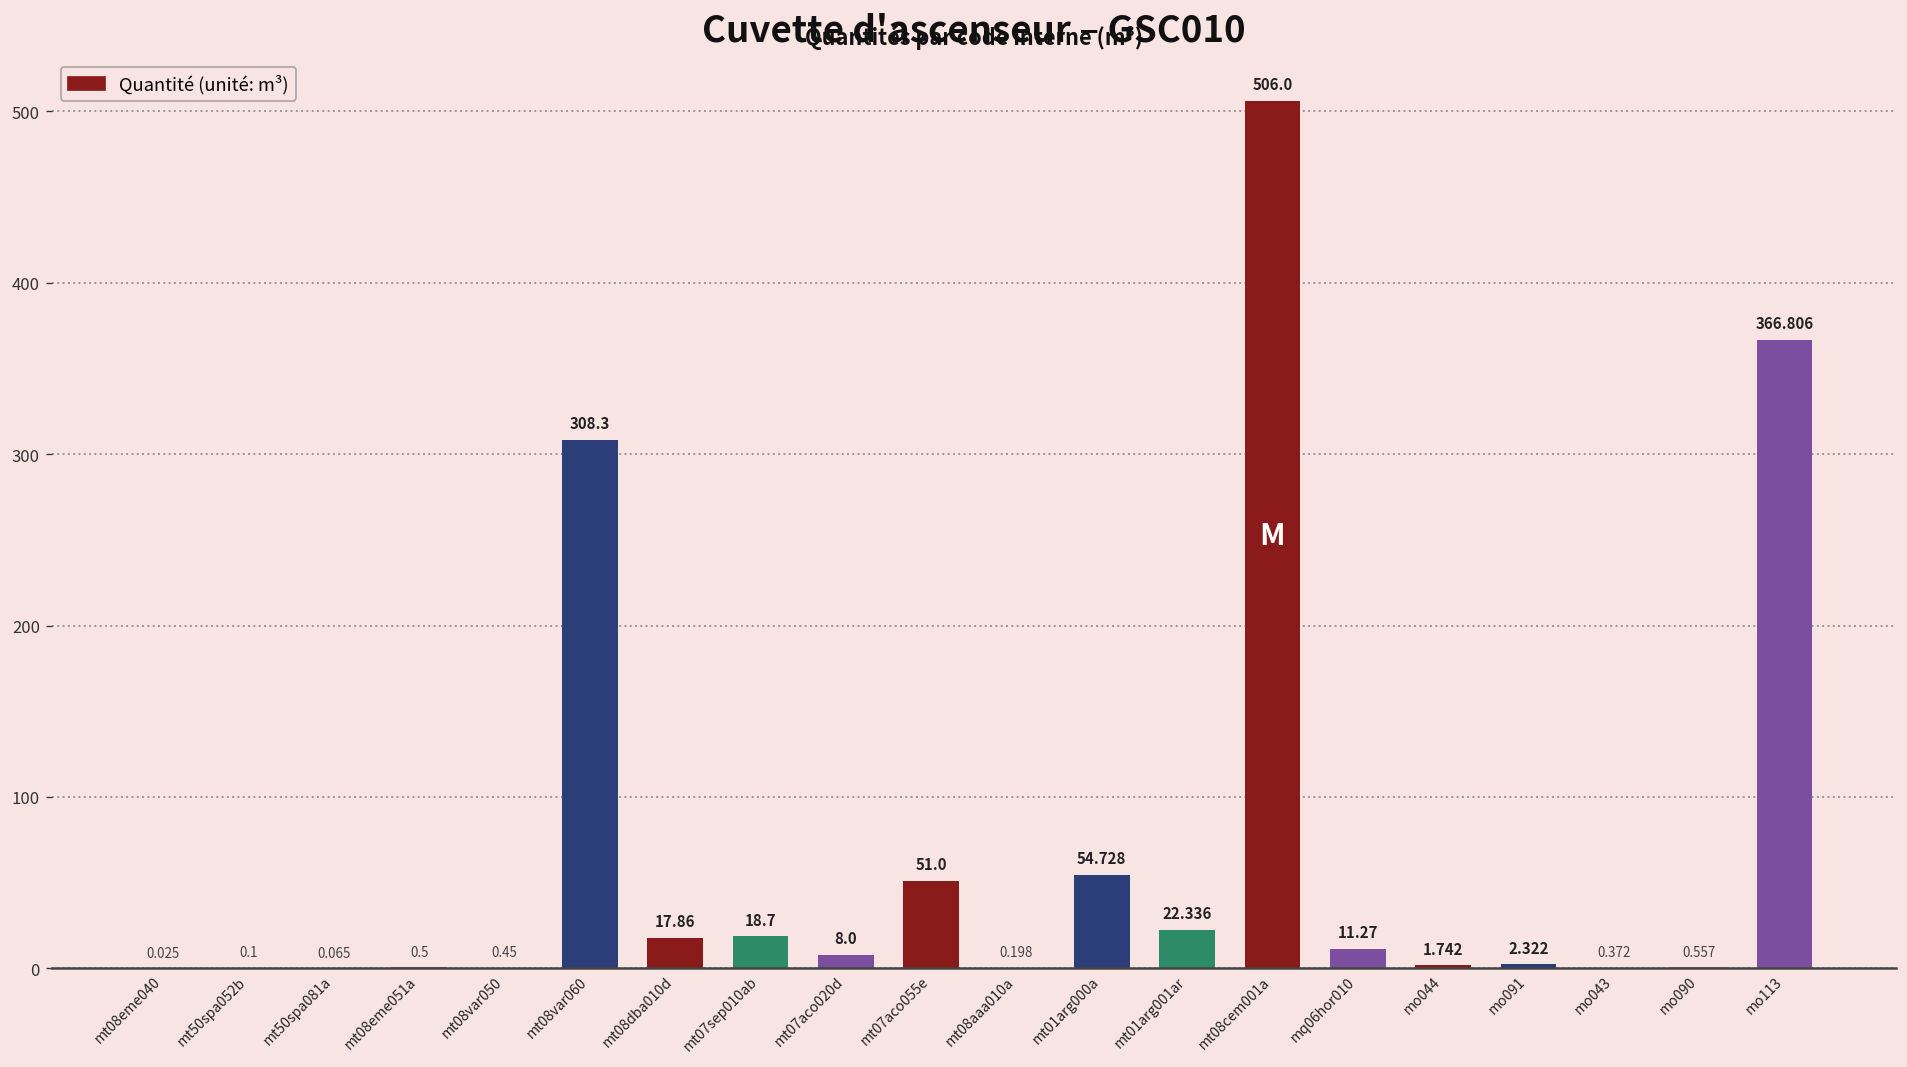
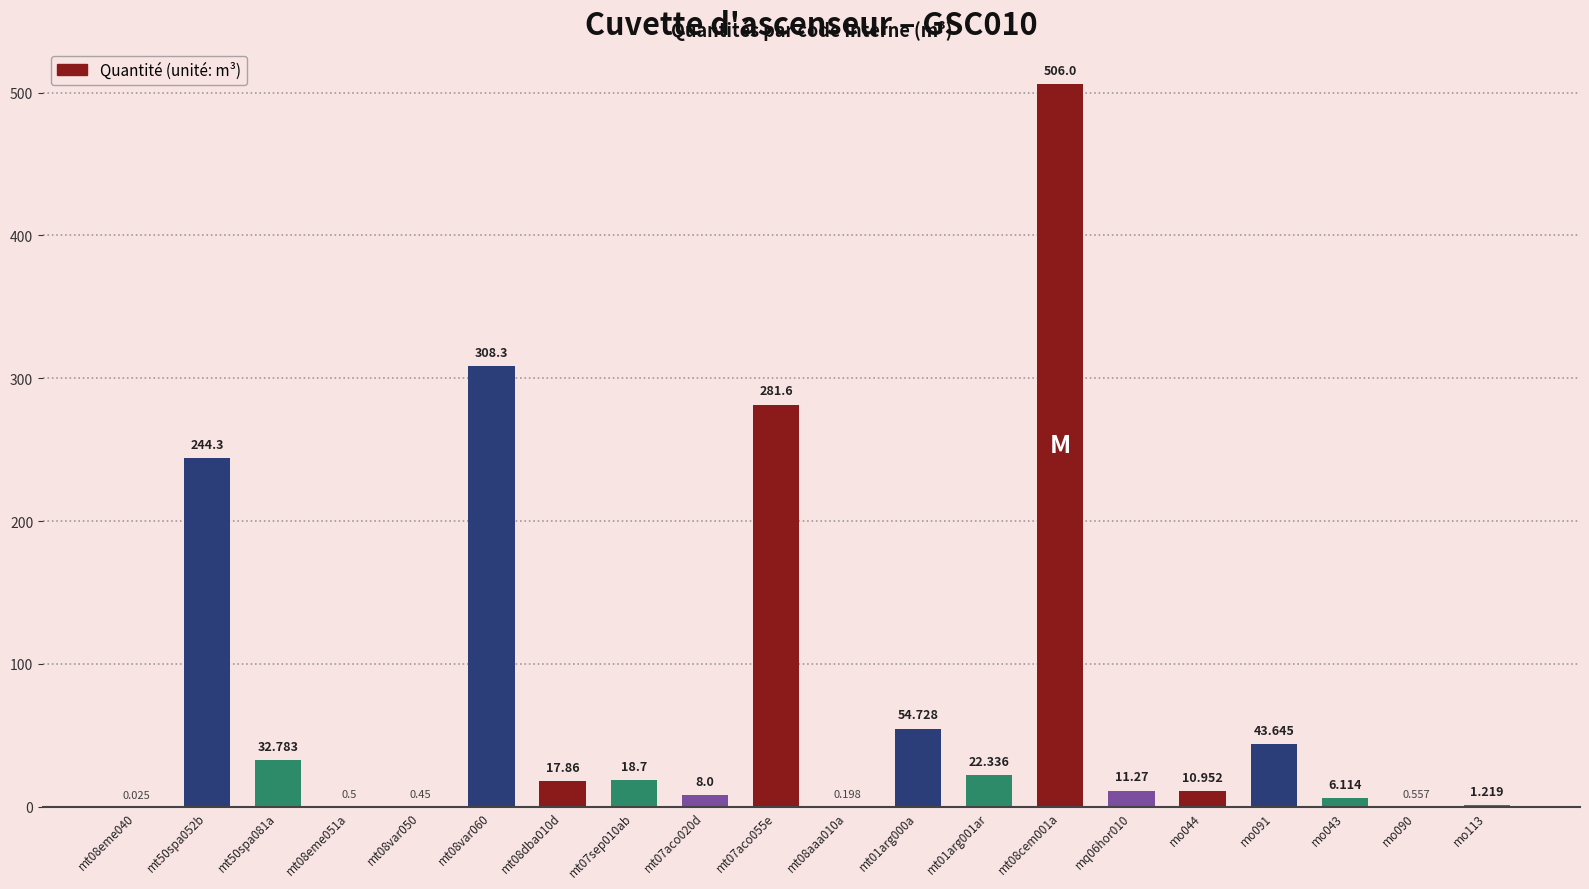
  {
    "mt08eme040": 0.025,
-   "mt50spa052b": 0.1,
-   "mt50spa081a": 0.065,
+   "mt50spa052b": 244.3,
+   "mt50spa081a": 32.783,
    "mt08eme051a": 0.5,
    "mt08var050": 0.45,
    "mt08var060": 308.3,
    "mt08dba010d": 17.86,
    "mt07sep010ab": 18.7,
    "mt07aco020d": 8.0,
-   "mt07aco055e": 51.0,
+   "mt07aco055e": 281.6,
    "mt08aaa010a": 0.198,
    "mt01arg000a": 54.728,
    "mt01arg001ar": 22.336,
    "mt08cem001a": 506.0,
    "mq06hor010": 11.27,
-   "mo044": 1.742,
-   "mo091": 2.322,
-   "mo043": 0.372,
+   "mo044": 10.952,
+   "mo091": 43.645,
+   "mo043": 6.114,
    "mo090": 0.557,
-   "mo113": 366.806
+   "mo113": 1.219
  }
